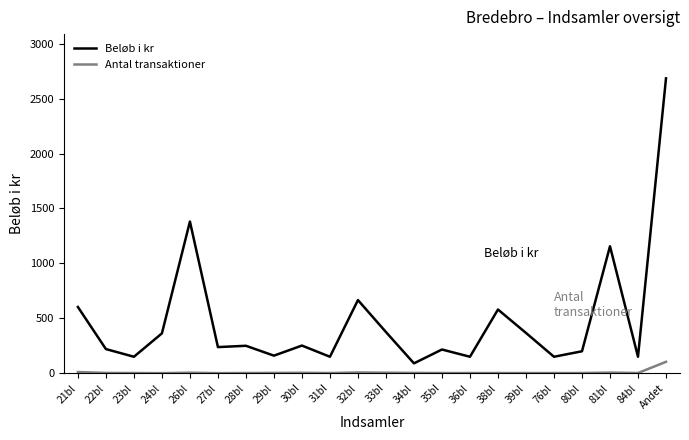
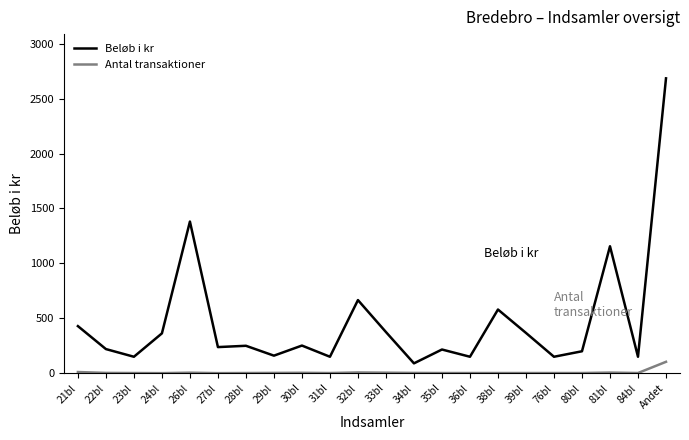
  {
    "Beløb i kr": {
-     "21bl": 600,
+     "21bl": 430,
      "22bl": 220,
      "23bl": 150,
      "24bl": 360,
      "26bl": 1380,
      "27bl": 240,
      "28bl": 250,
      "29bl": 160,
      "30bl": 250,
      "31bl": 150,
      "32bl": 670,
      "33bl": 380,
      "34bl": 90,
      "35bl": 220,
      "36bl": 150,
      "38bl": 580,
      "39bl": 370,
      "76bl": 150,
      "80bl": 200,
      "81bl": 1160,
      "84bl": 150,
      "Andet": 2690
    },
    "Antal transaktioner": {
      "21bl": 10,
      "22bl": 0,
      "23bl": 0,
      "24bl": 0,
      "26bl": 10,
      "27bl": 0,
      "28bl": 0,
      "29bl": 0,
      "30bl": 0,
      "31bl": 0,
      "32bl": 10,
      "33bl": 10,
      "34bl": 0,
      "35bl": 0,
      "36bl": 0,
      "38bl": 0,
      "39bl": 0,
      "76bl": 0,
      "80bl": 0,
      "81bl": 10,
      "84bl": 0,
      "Andet": 100
    }
  }
